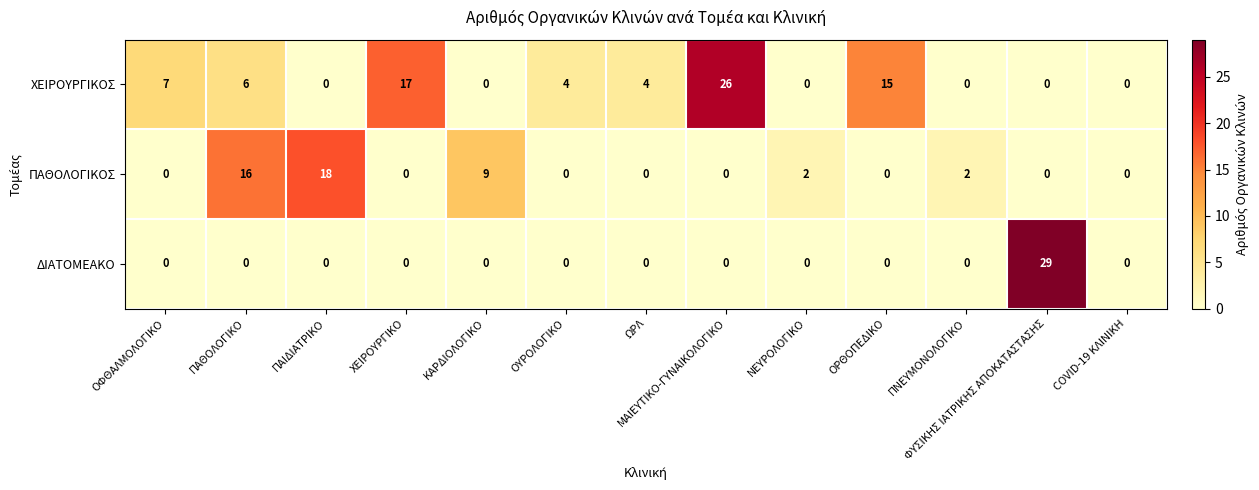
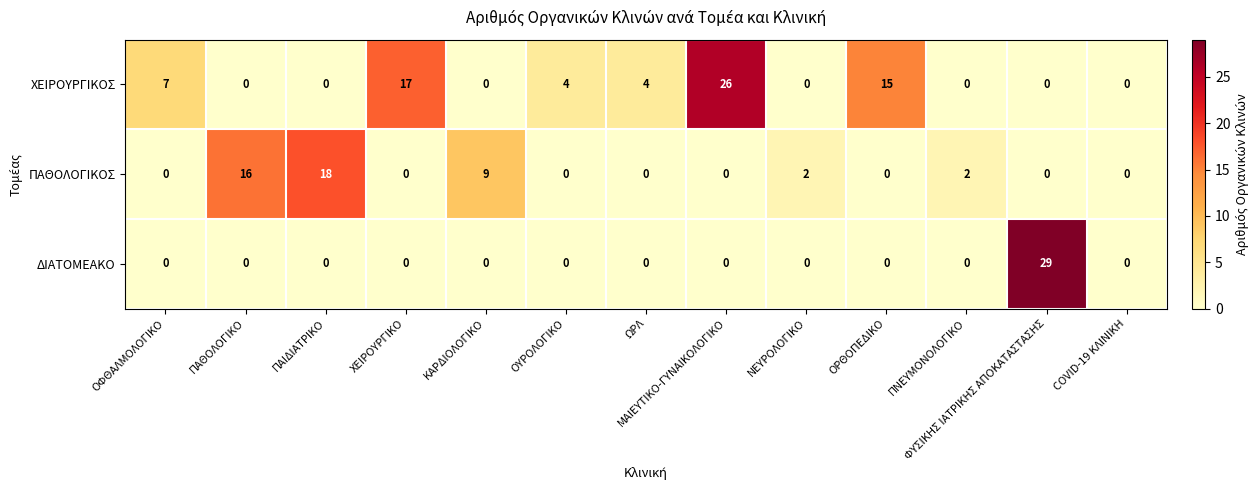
  {
    "ΧΕΙΡΟΥΡΓΙΚΟΣ": {
      "ΟΦΘΑΛΜΟΛΟΓΙΚΟ": 7,
-     "ΠΑΘΟΛΟΓΙΚΟ": 6,
+     "ΠΑΘΟΛΟΓΙΚΟ": 0,
      "ΠΑΙΔΙΑΤΡΙΚΟ": 0,
      "ΧΕΙΡΟΥΡΓΙΚΟ": 17,
      "ΚΑΡΔΙΟΛΟΓΙΚΟ": 0,
      "ΟΥΡΟΛΟΓΙΚΟ": 4,
      "ΩΡΛ": 4,
      "ΜΑΙΕΥΤΙΚΟ-ΓΥΝΑΙΚΟΛΟΓΙΚΟ": 26,
      "ΝΕΥΡΟΛΟΓΙΚΟ": 0,
      "ΟΡΘΟΠΕΔΙΚΟ": 15,
      "ΠΝΕΥΜΟΝΟΛΟΓΙΚΟ": 0,
      "ΦΥΣΙΚΗΣ ΙΑΤΡΙΚΗΣ ΑΠΟΚΑΤΑΣΤΑΣΗΣ": 0,
      "COVID-19 ΚΛΙΝΙΚΗ": 0
    },
    "ΠΑΘΟΛΟΓΙΚΟΣ": {
      "ΟΦΘΑΛΜΟΛΟΓΙΚΟ": 0,
      "ΠΑΘΟΛΟΓΙΚΟ": 16,
      "ΠΑΙΔΙΑΤΡΙΚΟ": 18,
      "ΧΕΙΡΟΥΡΓΙΚΟ": 0,
      "ΚΑΡΔΙΟΛΟΓΙΚΟ": 9,
      "ΟΥΡΟΛΟΓΙΚΟ": 0,
      "ΩΡΛ": 0,
      "ΜΑΙΕΥΤΙΚΟ-ΓΥΝΑΙΚΟΛΟΓΙΚΟ": 0,
      "ΝΕΥΡΟΛΟΓΙΚΟ": 2,
      "ΟΡΘΟΠΕΔΙΚΟ": 0,
      "ΠΝΕΥΜΟΝΟΛΟΓΙΚΟ": 2,
      "ΦΥΣΙΚΗΣ ΙΑΤΡΙΚΗΣ ΑΠΟΚΑΤΑΣΤΑΣΗΣ": 0,
      "COVID-19 ΚΛΙΝΙΚΗ": 0
    },
    "ΔΙΑΤΟΜΕΑΚΟ": {
      "ΟΦΘΑΛΜΟΛΟΓΙΚΟ": 0,
      "ΠΑΘΟΛΟΓΙΚΟ": 0,
      "ΠΑΙΔΙΑΤΡΙΚΟ": 0,
      "ΧΕΙΡΟΥΡΓΙΚΟ": 0,
      "ΚΑΡΔΙΟΛΟΓΙΚΟ": 0,
      "ΟΥΡΟΛΟΓΙΚΟ": 0,
      "ΩΡΛ": 0,
      "ΜΑΙΕΥΤΙΚΟ-ΓΥΝΑΙΚΟΛΟΓΙΚΟ": 0,
      "ΝΕΥΡΟΛΟΓΙΚΟ": 0,
      "ΟΡΘΟΠΕΔΙΚΟ": 0,
      "ΠΝΕΥΜΟΝΟΛΟΓΙΚΟ": 0,
      "ΦΥΣΙΚΗΣ ΙΑΤΡΙΚΗΣ ΑΠΟΚΑΤΑΣΤΑΣΗΣ": 29,
      "COVID-19 ΚΛΙΝΙΚΗ": 0
    }
  }
